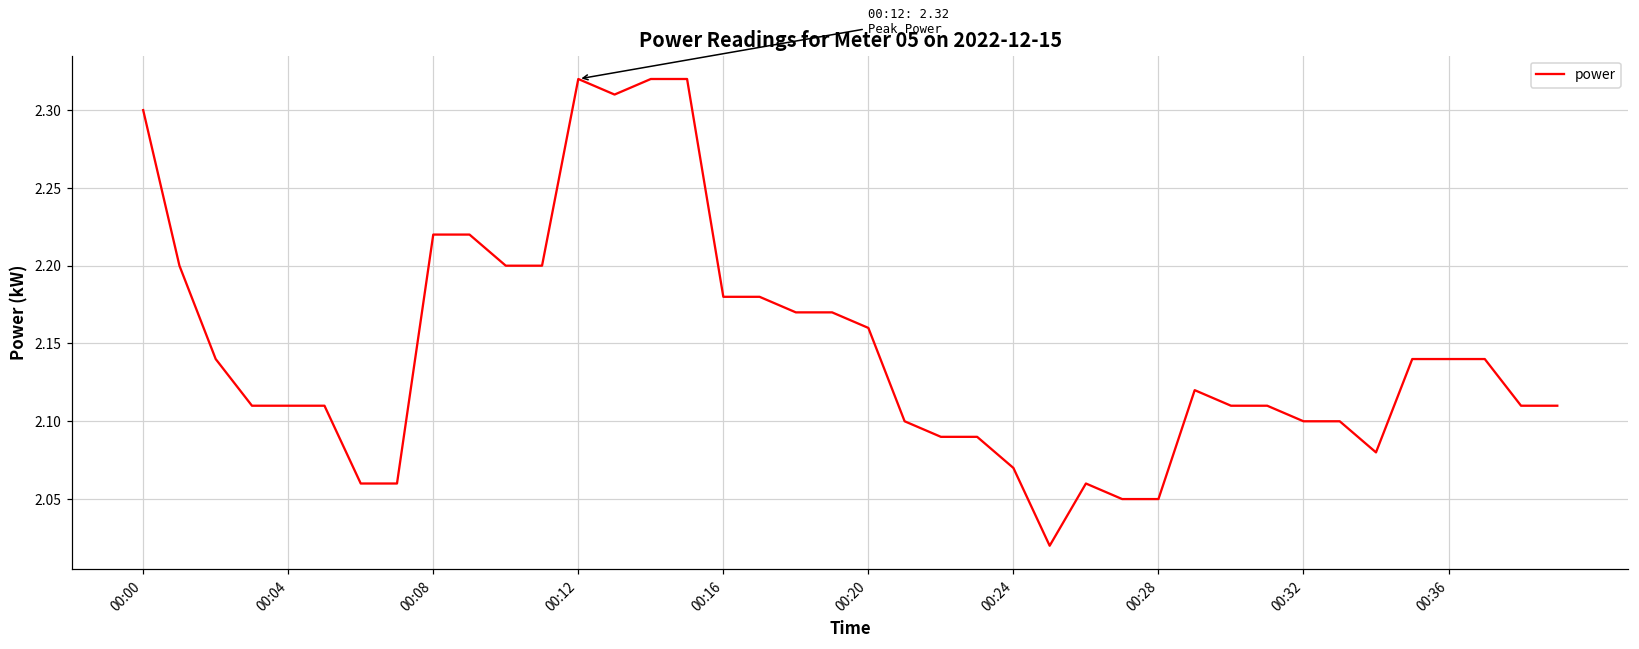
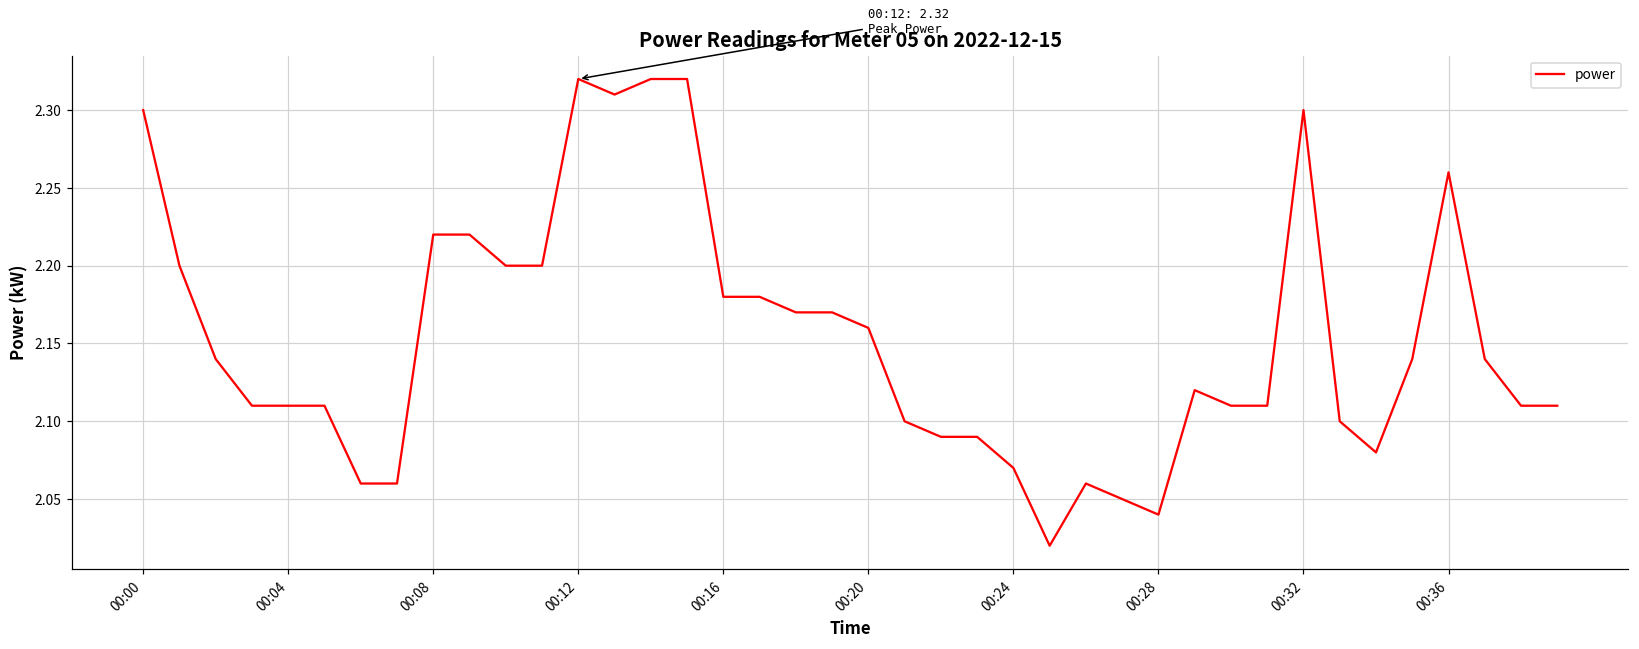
  {
    "00:00": 2.30,
    "00:04": 2.11,
    "00:08": 2.22,
    "00:12": 2.32,
    "00:16": 2.18,
    "00:20": 2.16,
    "00:24": 2.07,
-   "00:28": 2.05,
-   "00:32": 2.1,
-   "00:36": 2.14
+   "00:28": 2.04,
+   "00:32": 2.3,
+   "00:36": 2.26
  }
